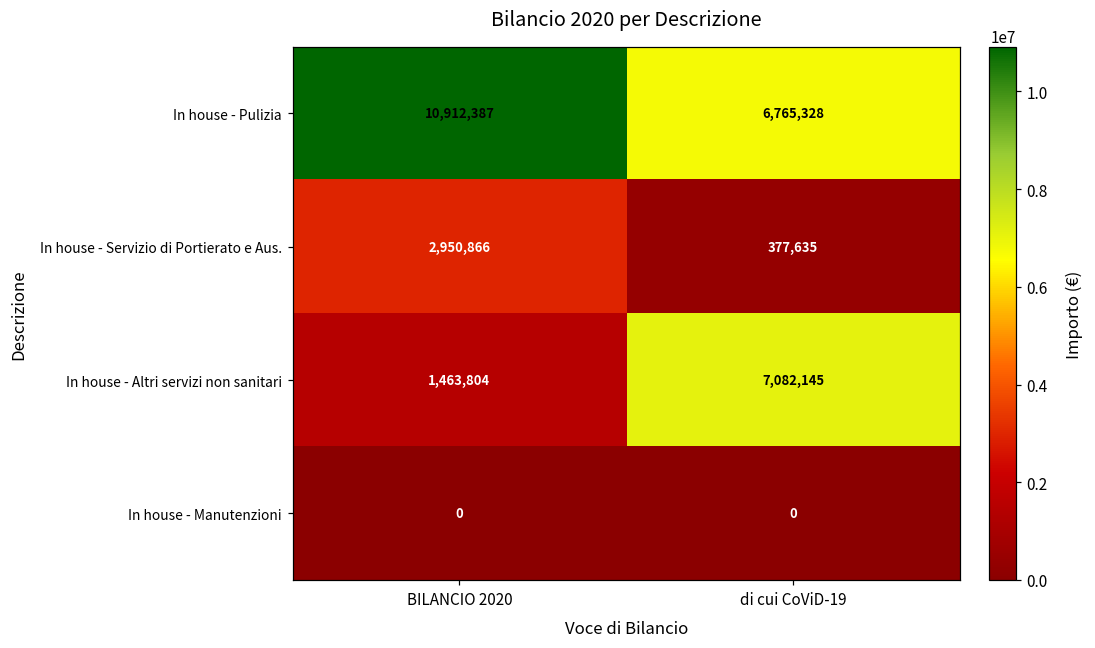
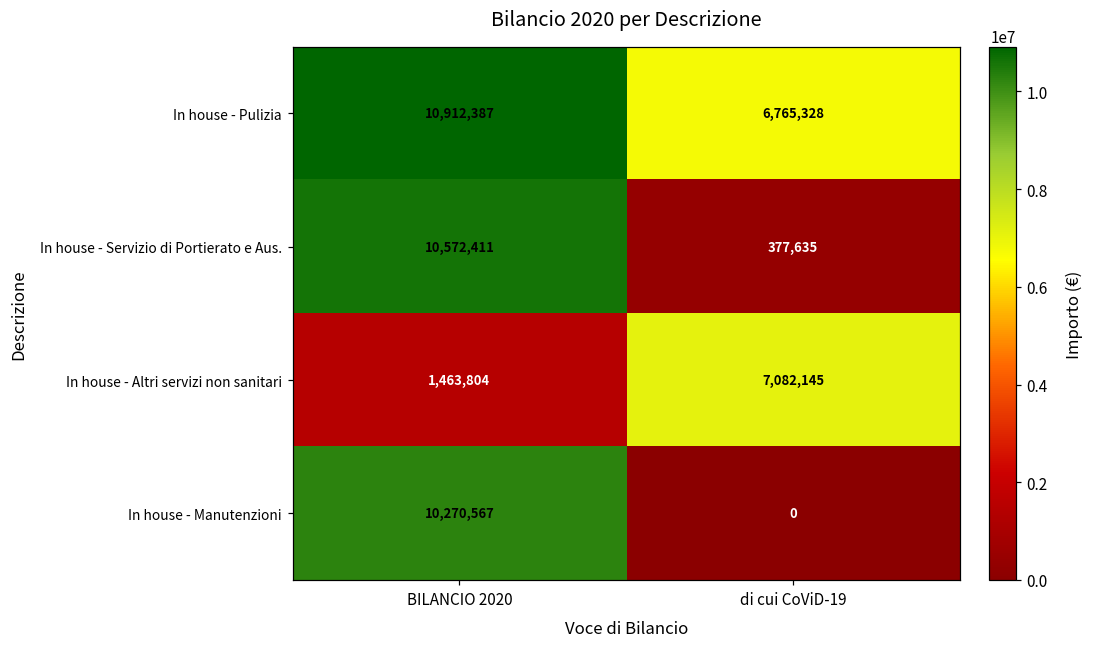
  {
    "In house - Pulizia": {
      "BILANCIO 2020": "10,912,387",
      "di cui CoViD-19": "6,765,328"
    },
    "In house - Servizio di Portierato e Aus.": {
-     "BILANCIO 2020": "2,950,866",
+     "BILANCIO 2020": "10,572,411",
      "di cui CoViD-19": "377,635"
    },
    "In house - Altri servizi non sanitari": {
      "BILANCIO 2020": "1,463,804",
      "di cui CoViD-19": "7,082,145"
    },
    "In house - Manutenzioni": {
-     "BILANCIO 2020": "0",
+     "BILANCIO 2020": "10,270,567",
      "di cui CoViD-19": "0"
    }
  }
